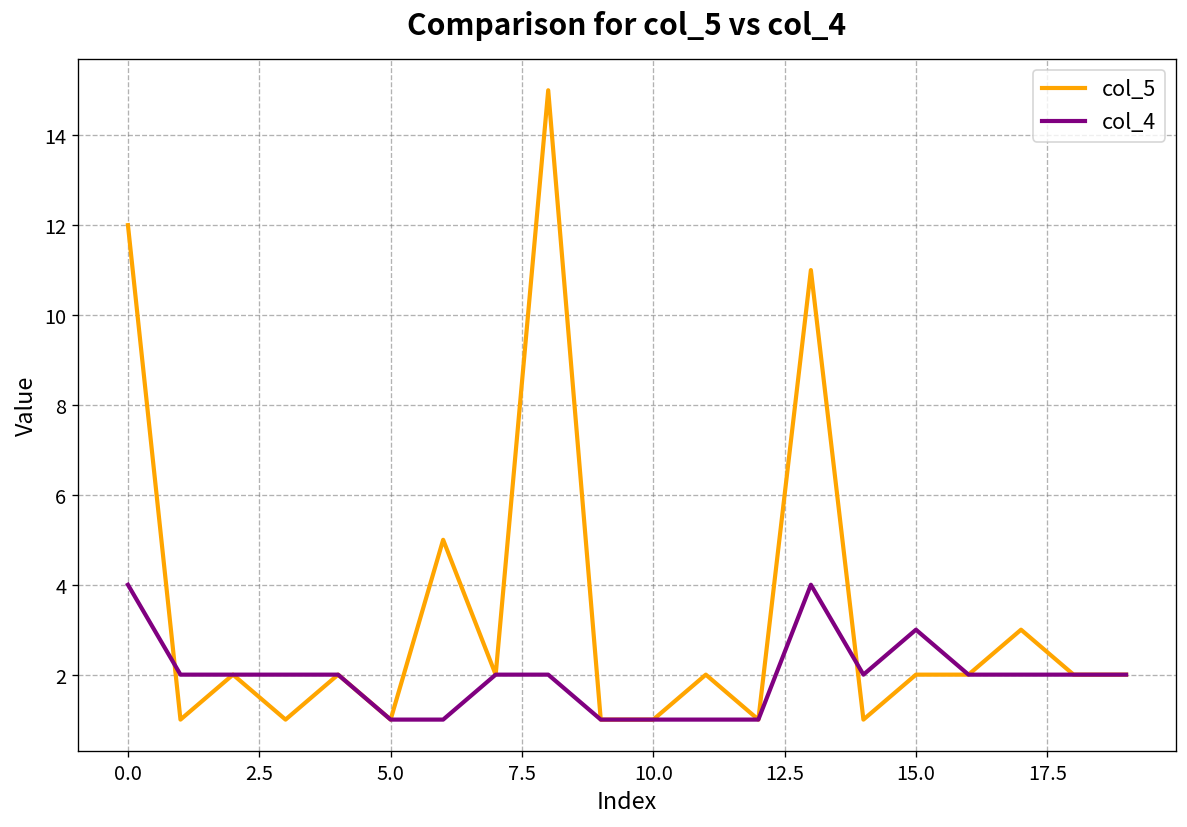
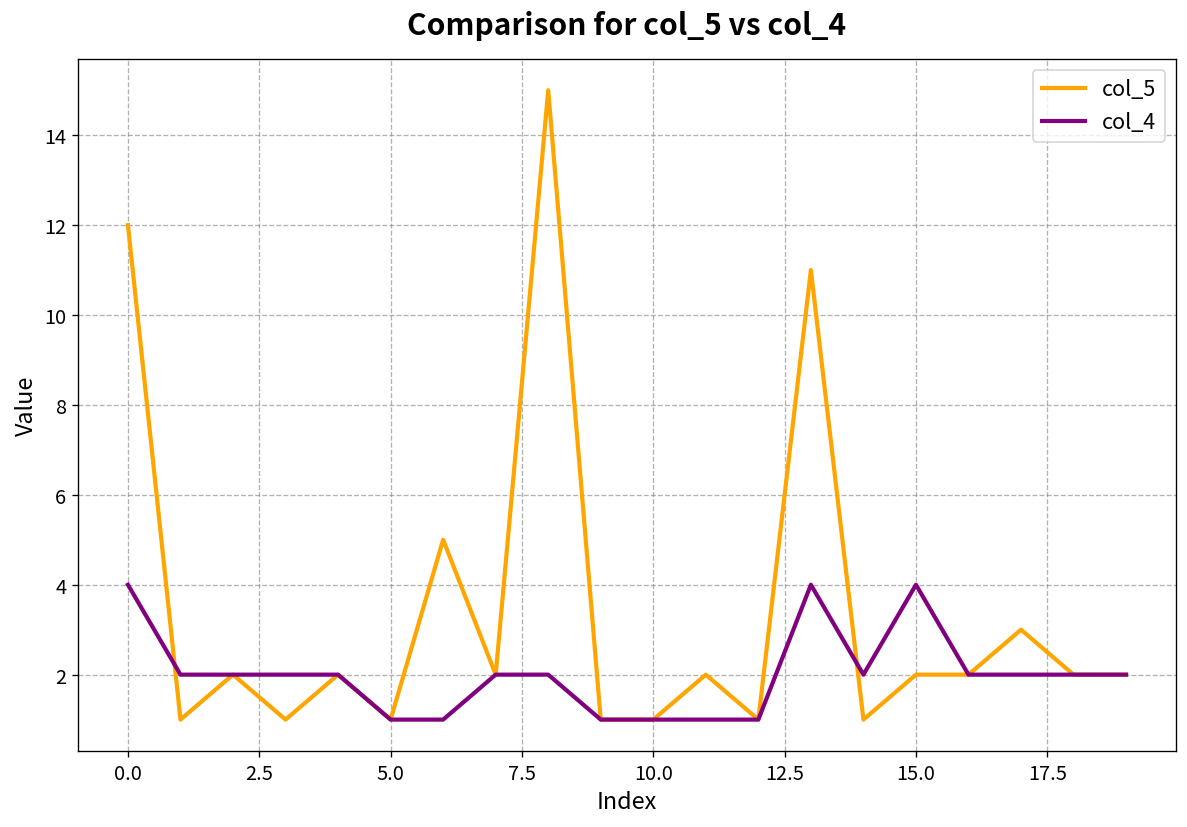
  {
    "col_5": {
      "0.0": 12,
      "15.0": 2
    },
    "col_4": {
      "0.0": 4,
-     "15.0": 3
+     "15.0": 4
    }
  }
